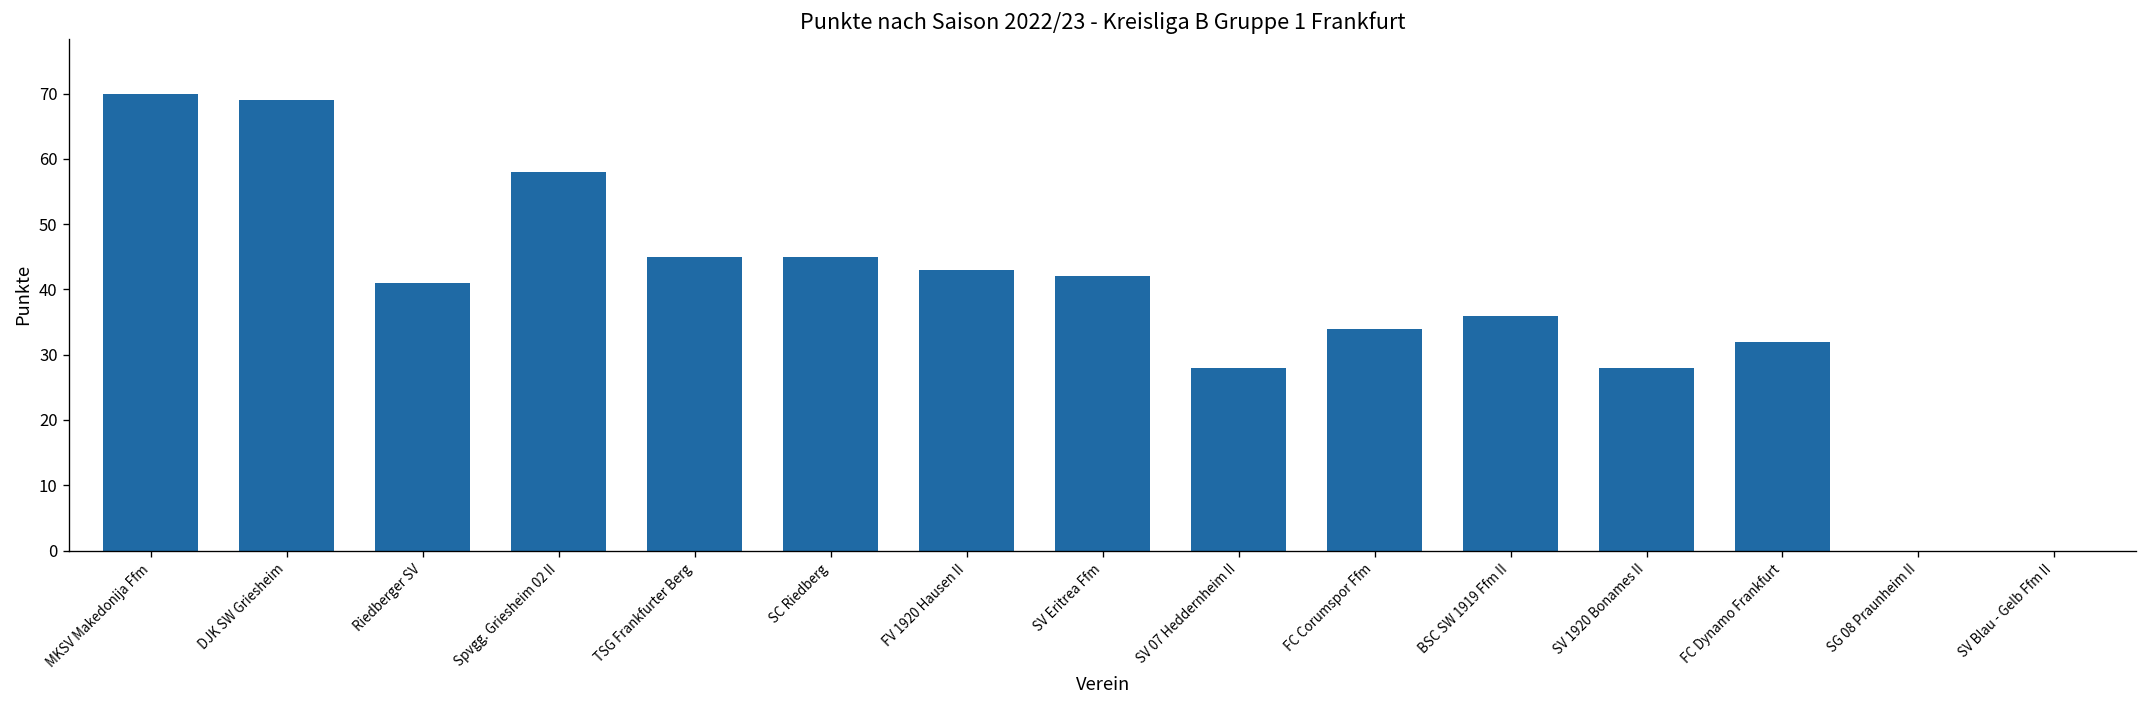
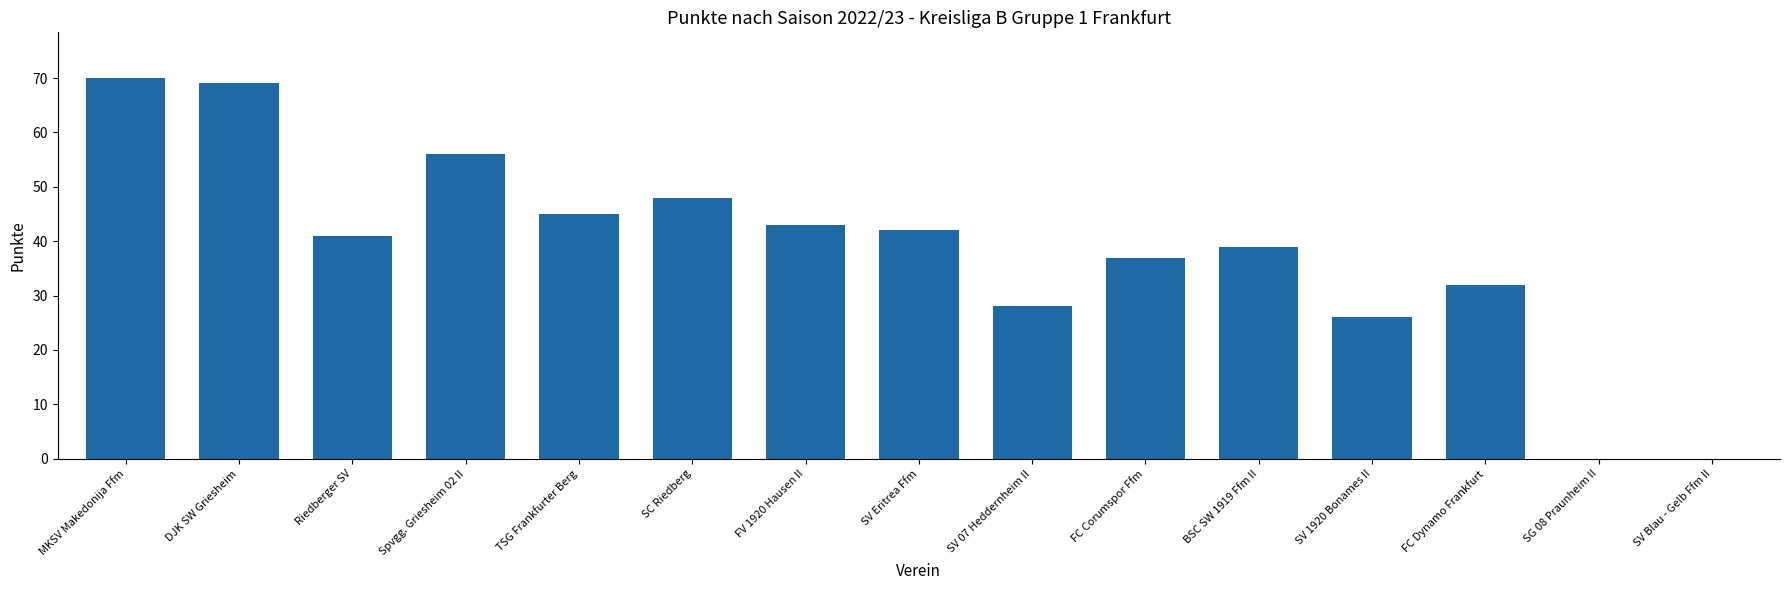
  {
    "MKSV Makedonija Ffm": 70,
    "DJK SW Griesheim": 69,
    "Riedberger SV": 41,
-   "Spvgg. Griesheim 02 II": 58,
+   "Spvgg. Griesheim 02 II": 56,
    "TSG Frankfurter Berg": 45,
-   "SC Riedberg": 45,
+   "SC Riedberg": 48,
    "FV 1920 Hausen II": 43,
    "SV Eritrea Ffm": 42,
    "SV 07 Heddernheim II": 28,
-   "FC Corumspor Ffm": 34,
-   "BSC SW 1919 Ffm II": 36,
-   "SV 1920 Bonames II": 28,
+   "FC Corumspor Ffm": 37,
+   "BSC SW 1919 Ffm II": 39,
+   "SV 1920 Bonames II": 26,
    "FC Dynamo Frankfurt": 32,
    "SG 08 Praunheim II": 0,
    "SV Blau - Gelb Ffm II": 0
  }
